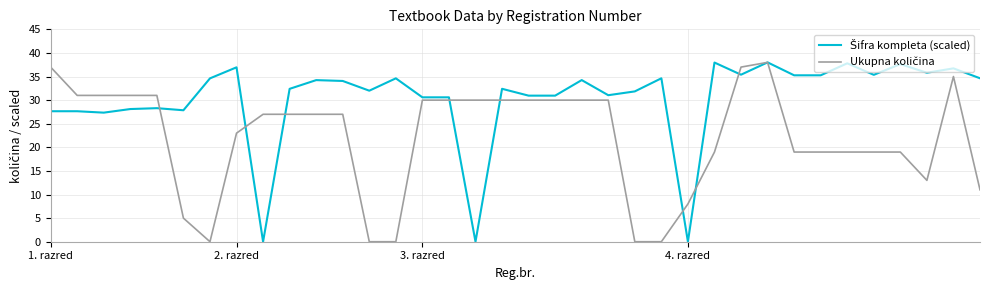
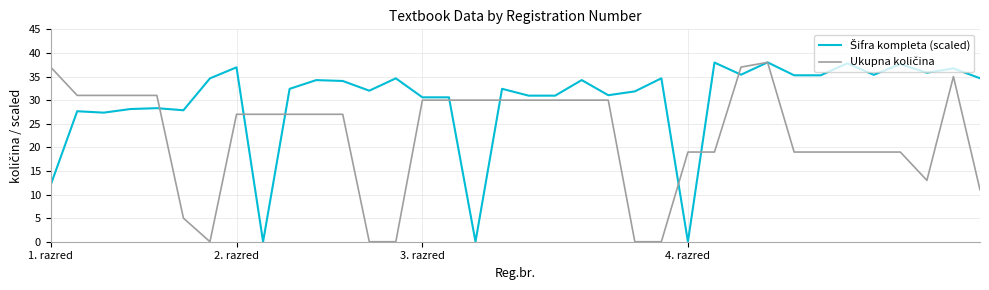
  {
    "Šifra kompleta (scaled)": {
-     "1. razred": 28,
+     "1. razred": 12,
      "2. razred": 37,
      "3. razred": 31,
      "4. razred": 0
    },
    "Ukupna količina": {
      "1. razred": 37,
-     "2. razred": 23,
+     "2. razred": 27,
      "3. razred": 30,
-     "4. razred": 8
+     "4. razred": 19
    }
  }
